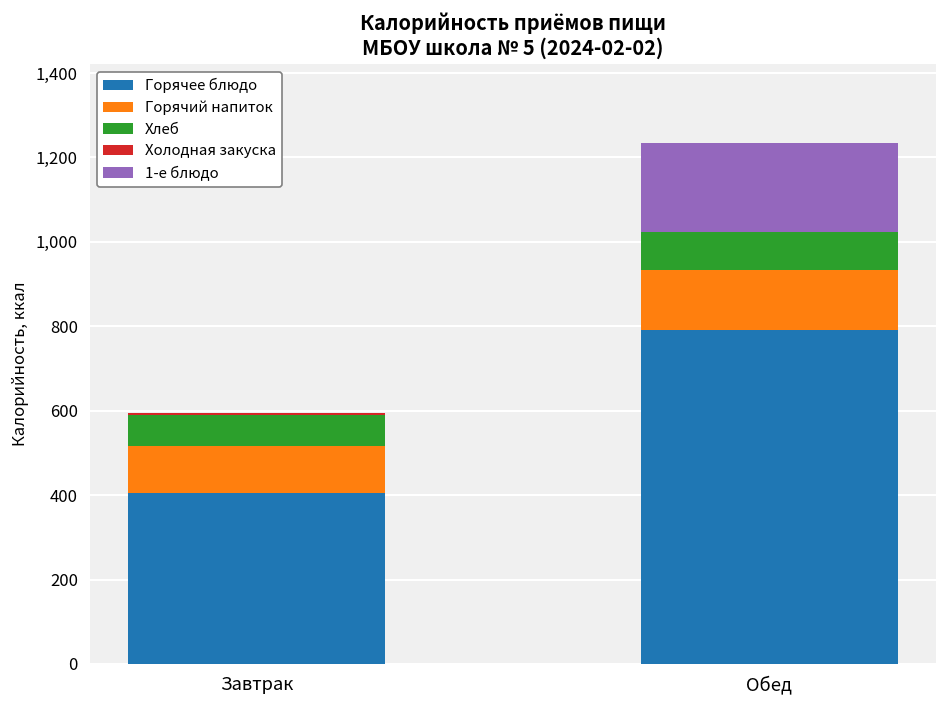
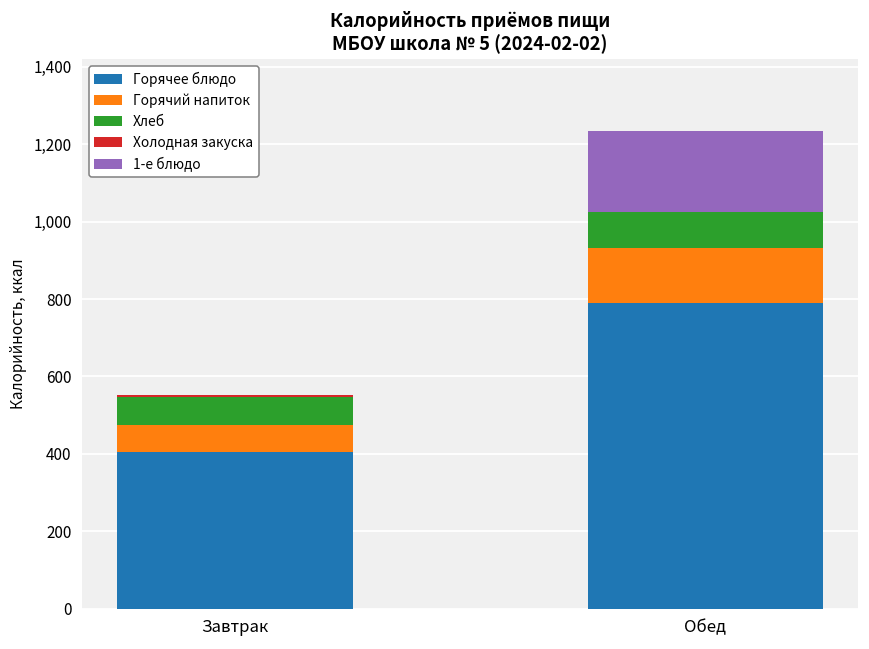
  {
    "Горячее блюдо": {
      "Завтрак": 400,
      "Обед": 790
    },
    "Горячий напиток": {
-     "Завтрак": 110,
+     "Завтрак": 70,
      "Обед": 140
    },
    "Хлеб": {
      "Завтрак": 70,
      "Обед": 90
    },
    "Холодная закуска": {
      "Обед": 0
    },
    "1-е блюдо": {
      "Завтрак": 0,
      "Обед": 210
    }
  }
